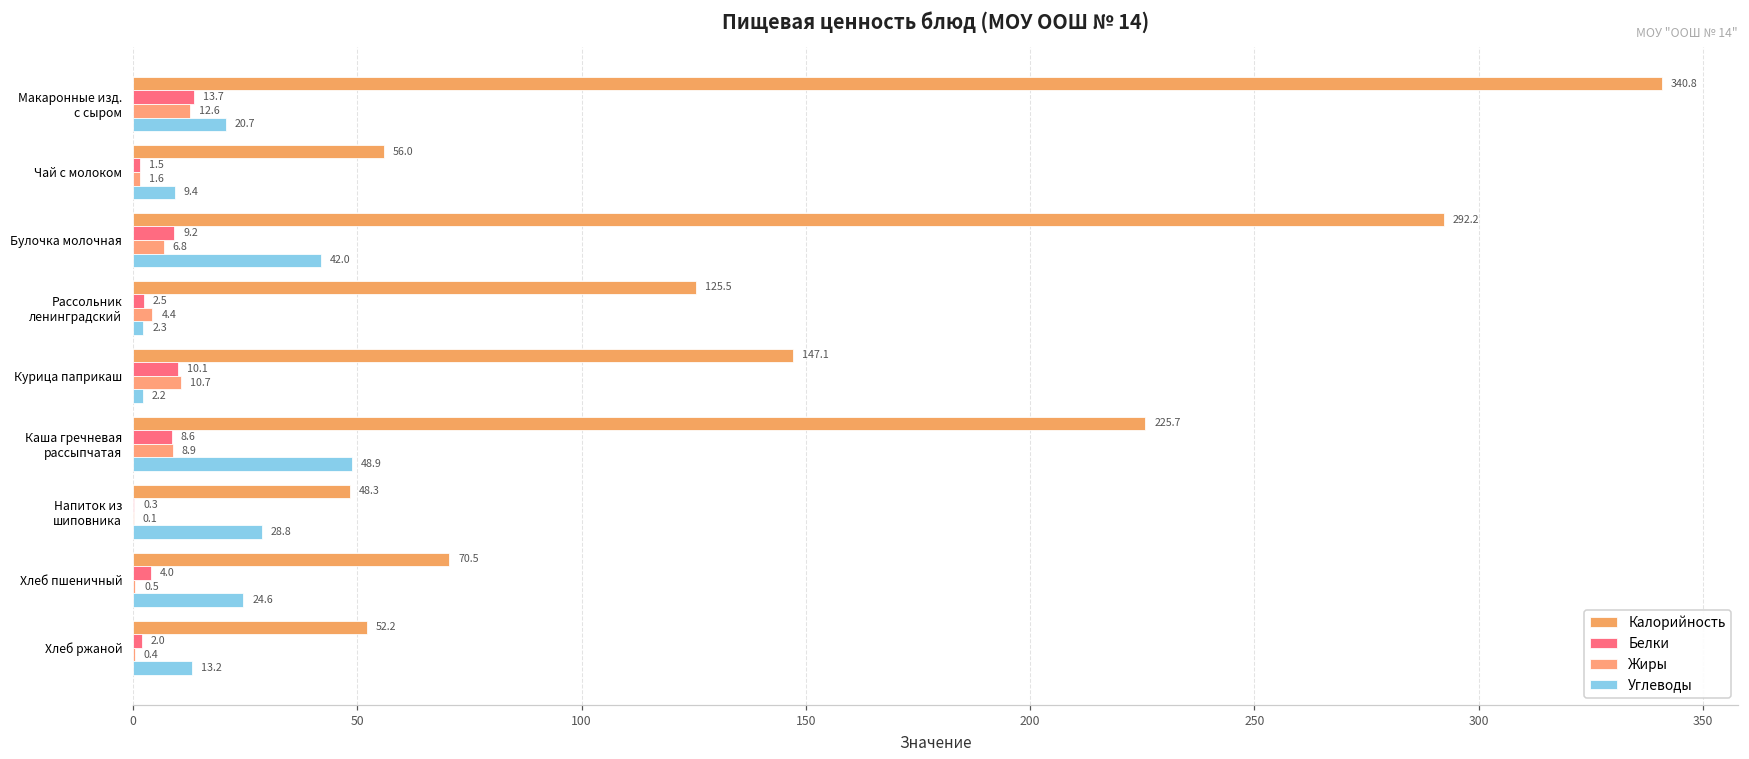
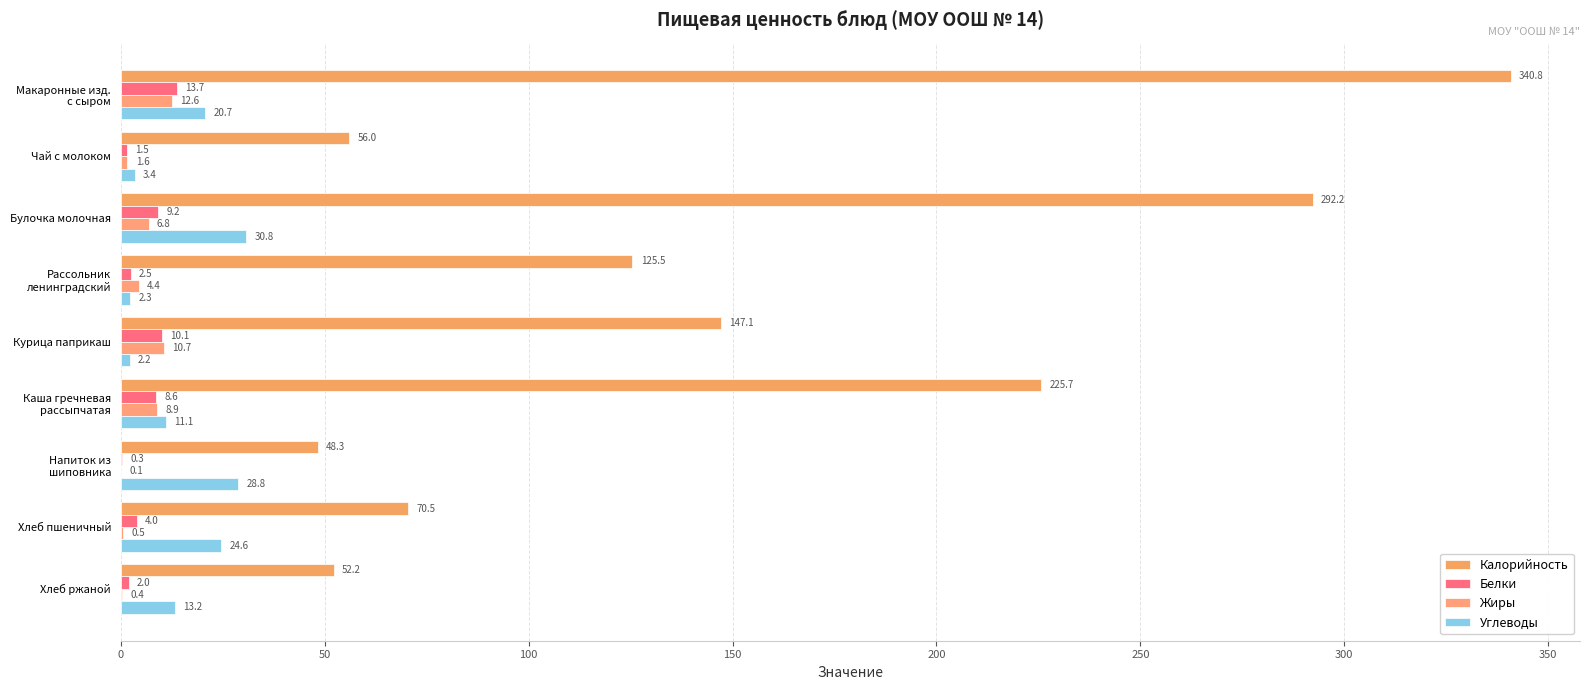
  {
    "Углеводы": {
      "Макаронные изд. с сыром": 20.7,
-     "Чай с молоком": 9.4,
-     "Булочка молочная": 42.0,
+     "Чай с молоком": 3.4,
+     "Булочка молочная": 30.8,
      "Рассольник ленинградский": 2.3,
      "Курица паприкаш": 2.2,
-     "Каша гречневая рассыпчатая": 48.9,
+     "Каша гречневая рассыпчатая": 11.1,
      "Напиток из шиповника": 28.8,
      "Хлеб пшеничный": 24.6,
      "Хлеб ржаной": 13.2
    }
  }
